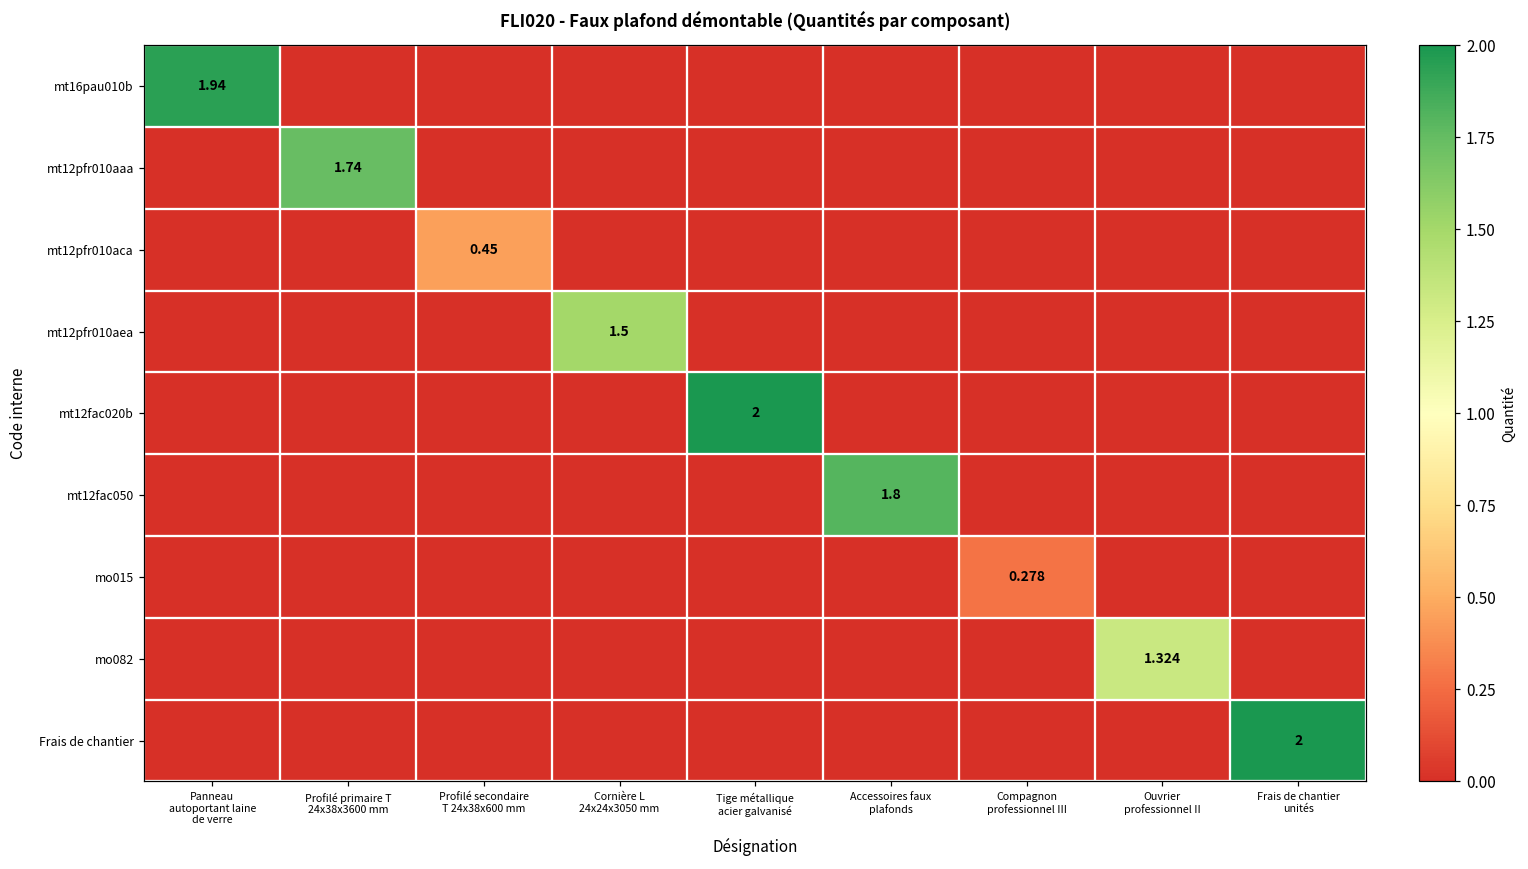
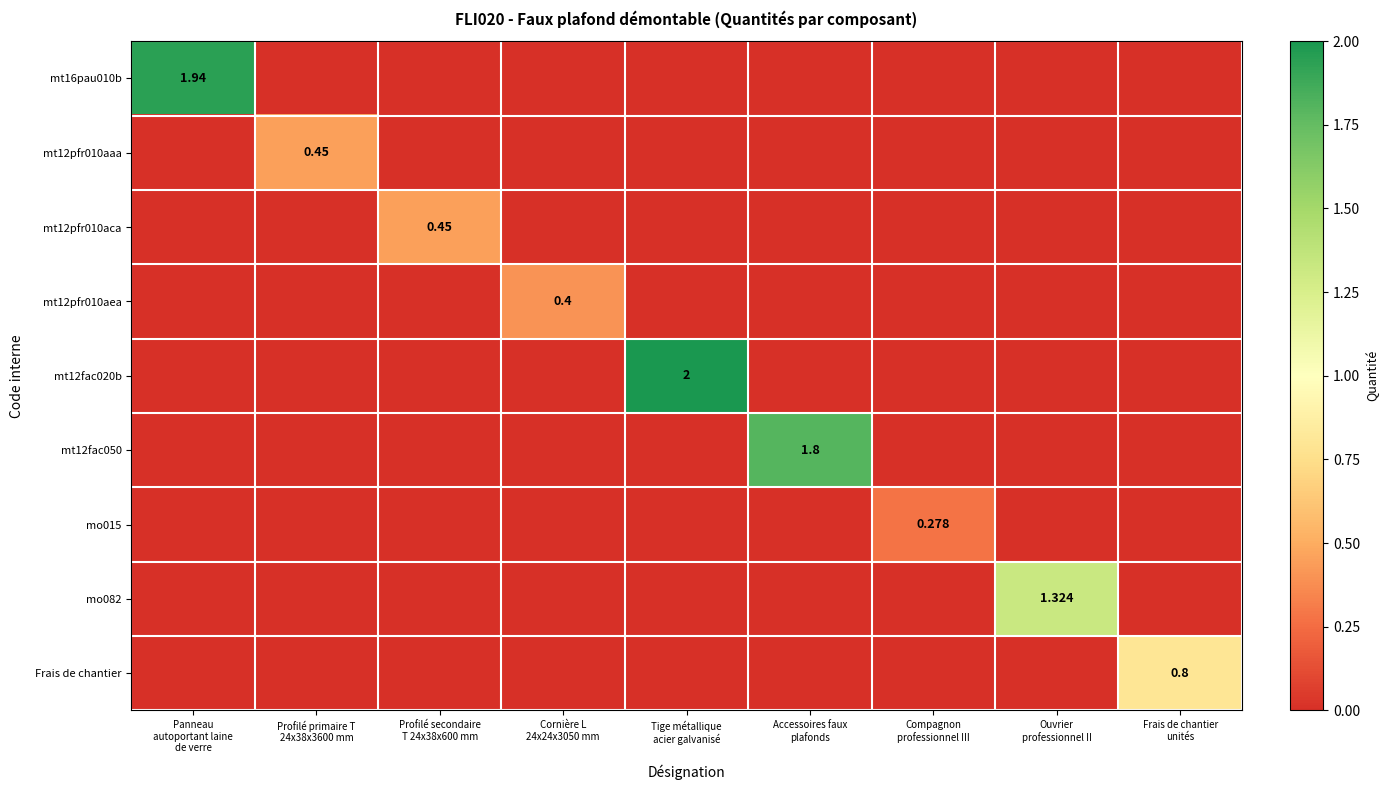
  {
    "mt16pau010b": {
      "Panneau autoportant laine de verre": 1.94
    },
    "mt12pfr010aaa": {
-     "Profilé primaire T 24x38x3600 mm": 1.74
+     "Profilé primaire T 24x38x3600 mm": 0.45
    },
    "mt12pfr010aca": {
      "Profilé secondaire T 24x38x600 mm": 0.45
    },
    "mt12pfr010aea": {
-     "Cornière L 24x24x3050 mm": 1.5
+     "Cornière L 24x24x3050 mm": 0.4
    },
    "mt12fac020b": {
      "Tige métallique acier galvanisé": 2
    },
    "mt12fac050": {
      "Accessoires faux plafonds": 1.8
    },
    "mo015": {
      "Compagnon professionnel III": 0.278
    },
    "mo082": {
      "Ouvrier professionnel II": 1.324
    },
    "Frais de chantier": {
-     "Frais de chantier unités": 2
+     "Frais de chantier unités": 0.8
    }
  }
